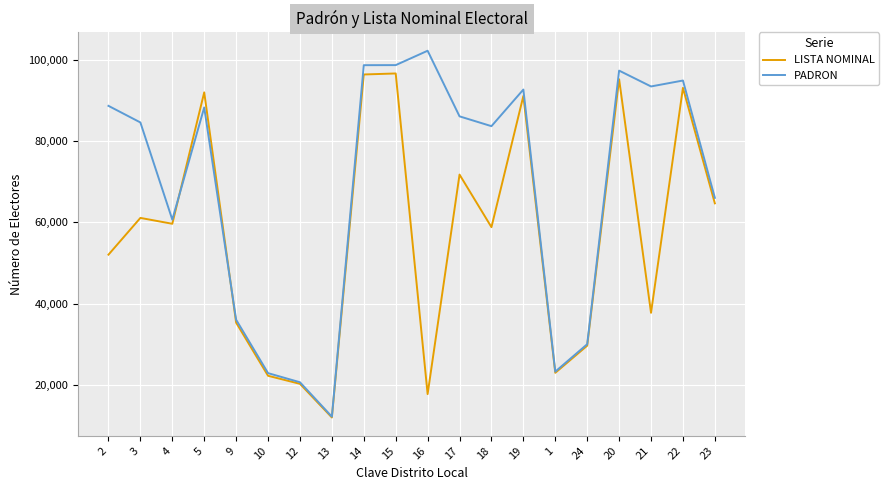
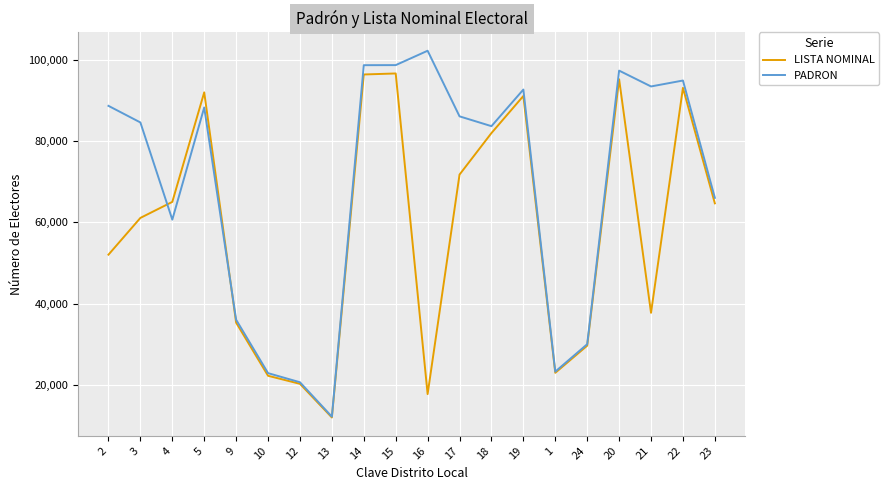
  {
    "LISTA NOMINAL": {
      "2": "52,000",
      "3": "61,000",
-     "4": "60,000",
+     "4": "65,000",
      "5": "92,000",
      "9": "35,000",
      "10": "22,000",
      "14": "96,000",
      "15": "97,000",
      "16": "18,000",
      "17": "72,000",
-     "18": "59,000",
+     "18": "82,000",
      "19": "91,000",
      "20": "95,000",
      "21": "38,000",
      "22": "93,000",
      "23": "65,000"
    },
    "PADRON": {
      "2": "89,000",
      "3": "85,000",
      "4": "61,000",
      "5": "88,000",
      "9": "36,000",
      "10": "23,000",
      "14": "99,000",
      "15": "99,000",
      "16": "102,000",
      "17": "86,000",
      "18": "84,000",
      "19": "93,000",
      "20": "97,000",
      "21": "93,000",
      "22": "95,000",
      "23": "66,000"
    }
  }
